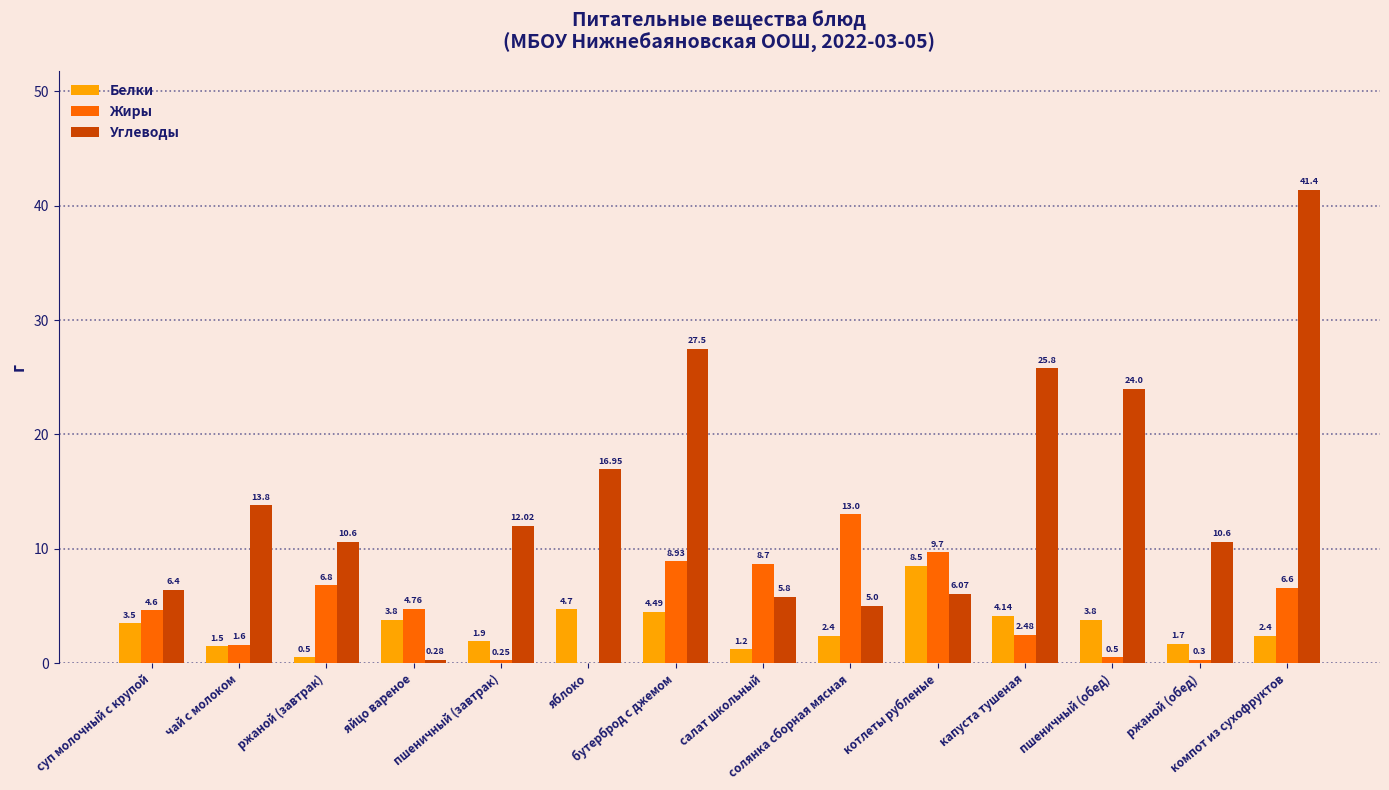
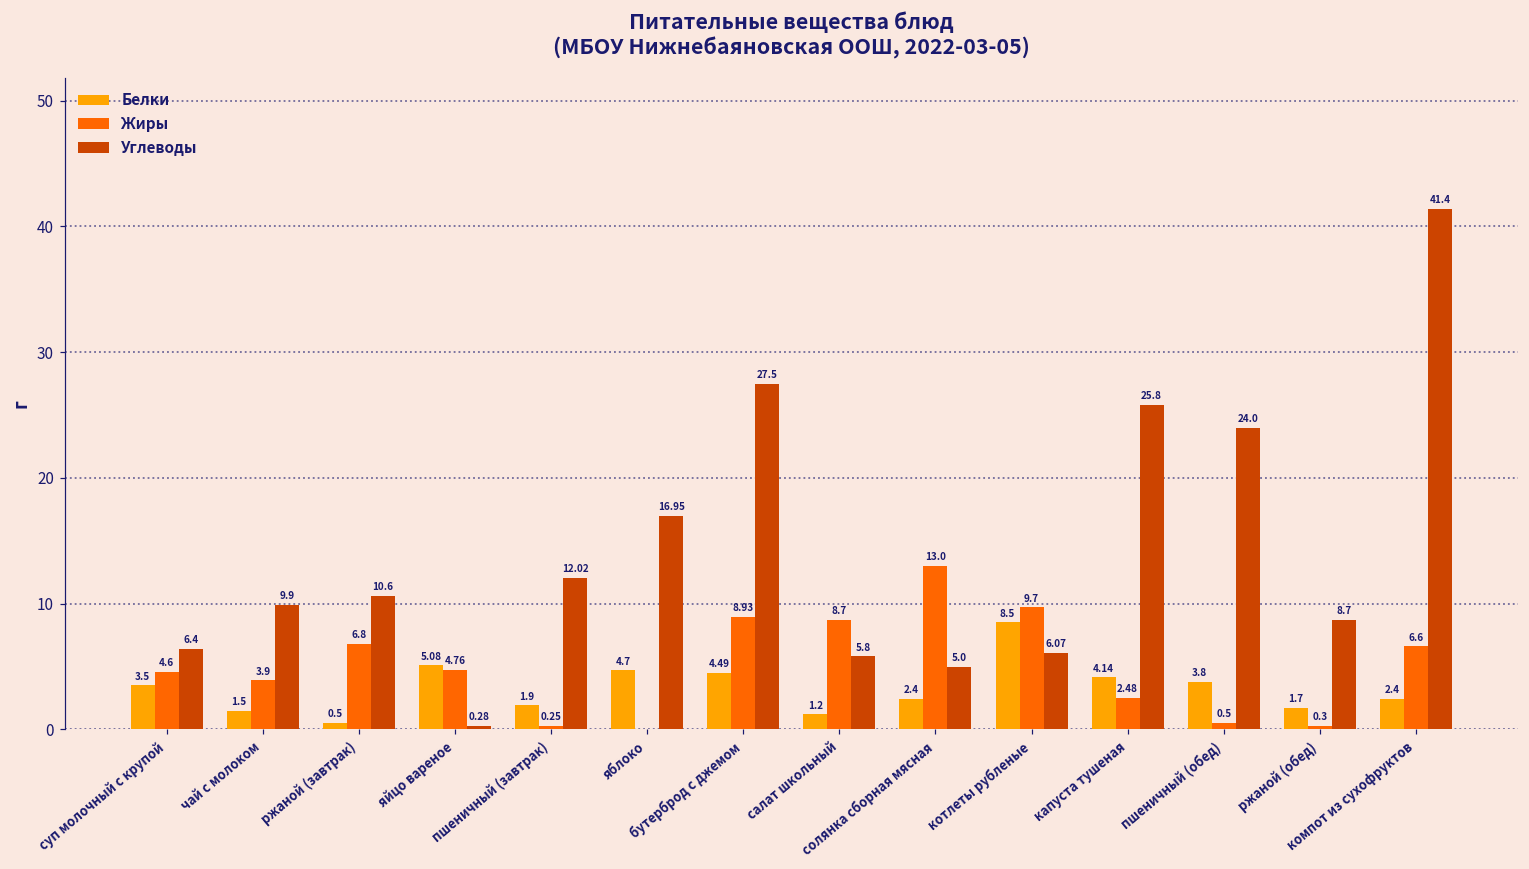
  {
    "Белки": {
      "суп молочный с крупой": 3.5,
      "чай с молоком": 1.5,
      "ржаной (завтрак)": 0.5,
-     "яйцо вареное": 3.8,
+     "яйцо вареное": 5.08,
      "пшеничный (завтрак)": 1.9,
      "яблоко": 4.7,
      "бутерброд с джемом": 4.49,
      "салат школьный": 1.2,
      "солянка сборная мясная": 2.4,
      "котлеты рубленые": 8.5,
      "капуста тушеная": 4.14,
      "пшеничный (обед)": 3.8,
      "ржаной (обед)": 1.7,
      "компот из сухофруктов": 2.4
    },
    "Жиры": {
      "суп молочный с крупой": 4.6,
-     "чай с молоком": 1.6,
+     "чай с молоком": 3.9,
      "ржаной (завтрак)": 6.8,
      "яйцо вареное": 4.76,
      "пшеничный (завтрак)": 0.25,
      "бутерброд с джемом": 8.93,
      "салат школьный": 8.7,
      "солянка сборная мясная": 13.0,
      "котлеты рубленые": 9.7,
      "капуста тушеная": 2.48,
      "пшеничный (обед)": 0.5,
      "ржаной (обед)": 0.3,
      "компот из сухофруктов": 6.6
    },
    "Углеводы": {
      "суп молочный с крупой": 6.4,
-     "чай с молоком": 13.8,
+     "чай с молоком": 9.9,
      "ржаной (завтрак)": 10.6,
      "яйцо вареное": 0.28,
      "пшеничный (завтрак)": 12.02,
      "яблоко": 16.95,
      "бутерброд с джемом": 27.5,
      "салат школьный": 5.8,
      "солянка сборная мясная": 5.0,
      "котлеты рубленые": 6.07,
      "капуста тушеная": 25.8,
      "пшеничный (обед)": 24.0,
-     "ржаной (обед)": 10.6,
+     "ржаной (обед)": 8.7,
      "компот из сухофруктов": 41.4
    }
  }
